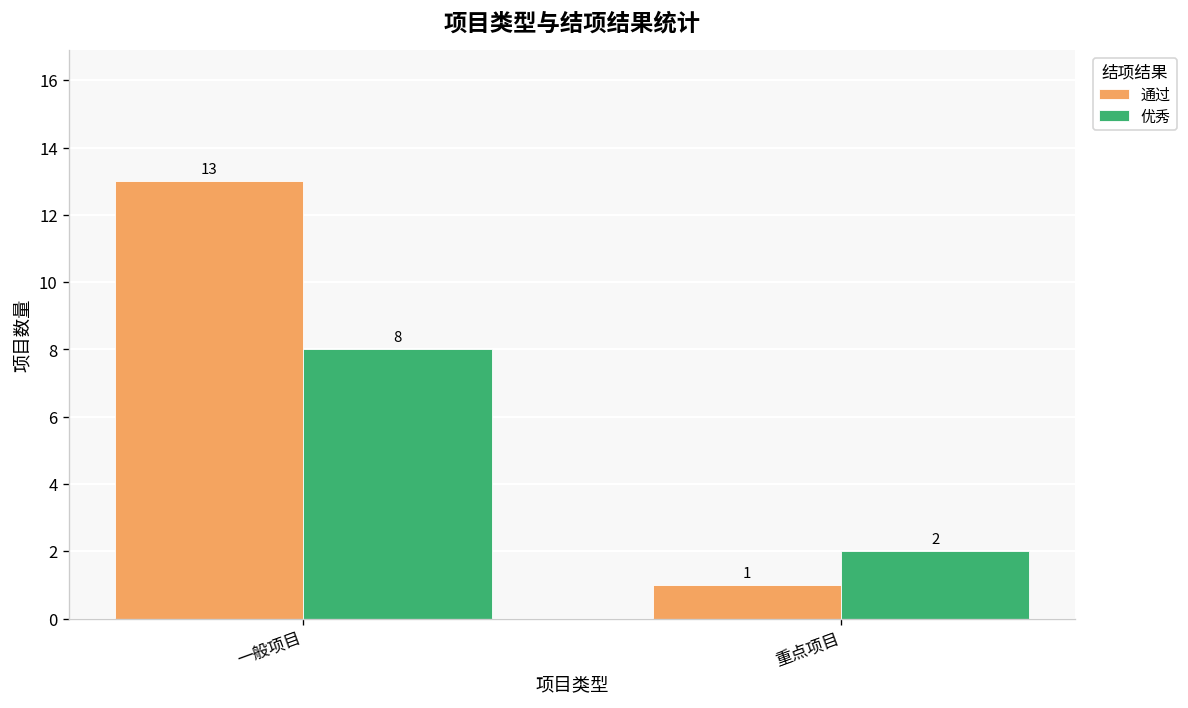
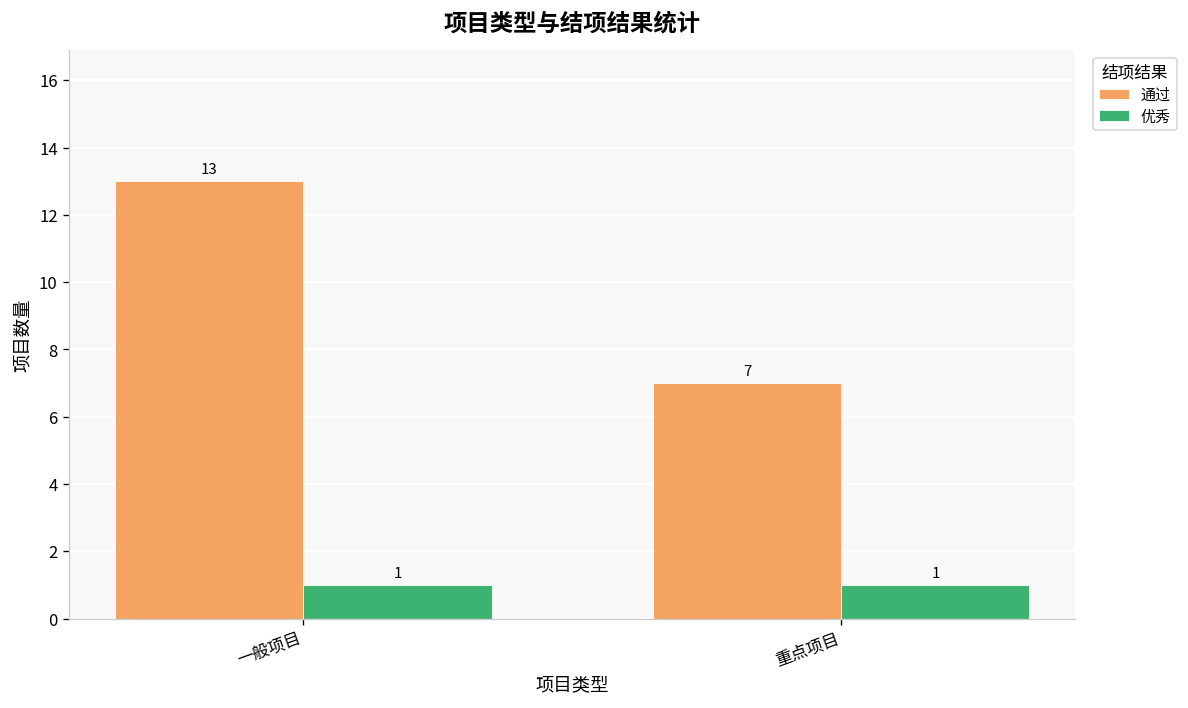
  {
    "通过": {
      "一般项目": 13,
-     "重点项目": 1
+     "重点项目": 7
    },
    "优秀": {
-     "一般项目": 8,
-     "重点项目": 2
+     "一般项目": 1,
+     "重点项目": 1
    }
  }
